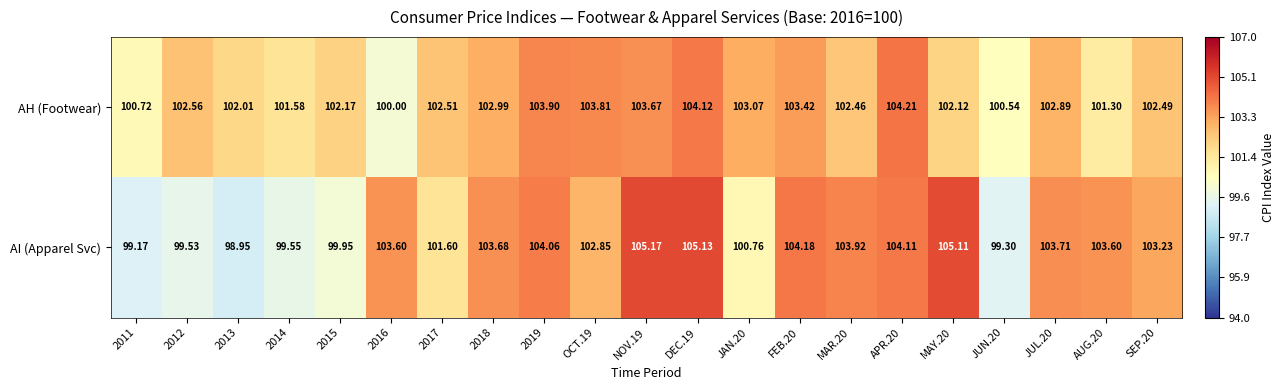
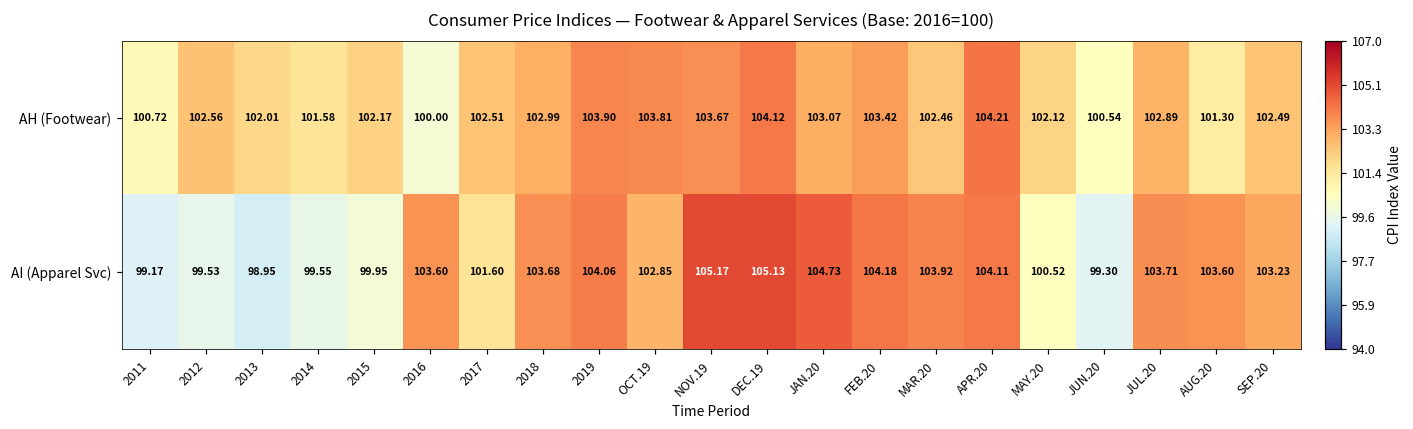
  {
    "AH (Footwear)": {
      "2011": 100.72,
      "2012": 102.56,
      "2013": 102.01,
      "2014": 101.58,
      "2015": 102.17,
      "2016": 100.00,
      "2017": 102.51,
      "2018": 102.99,
      "2019": 103.90,
      "OCT.19": 103.81,
      "NOV.19": 103.67,
      "DEC.19": 104.12,
      "JAN.20": 103.07,
      "FEB.20": 103.42,
      "MAR.20": 102.46,
      "APR.20": 104.21,
      "MAY.20": 102.12,
      "JUN.20": 100.54,
      "JUL.20": 102.89,
      "AUG.20": 101.30,
      "SEP.20": 102.49
    },
    "AI (Apparel Svc)": {
      "2011": 99.17,
      "2012": 99.53,
      "2013": 98.95,
      "2014": 99.55,
      "2015": 99.95,
      "2016": 103.60,
      "2017": 101.60,
      "2018": 103.68,
      "2019": 104.06,
      "OCT.19": 102.85,
      "NOV.19": 105.17,
      "DEC.19": 105.13,
-     "JAN.20": 100.76,
+     "JAN.20": 104.73,
      "FEB.20": 104.18,
      "MAR.20": 103.92,
      "APR.20": 104.11,
-     "MAY.20": 105.11,
+     "MAY.20": 100.52,
      "JUN.20": 99.30,
      "JUL.20": 103.71,
      "AUG.20": 103.60,
      "SEP.20": 103.23
    }
  }
